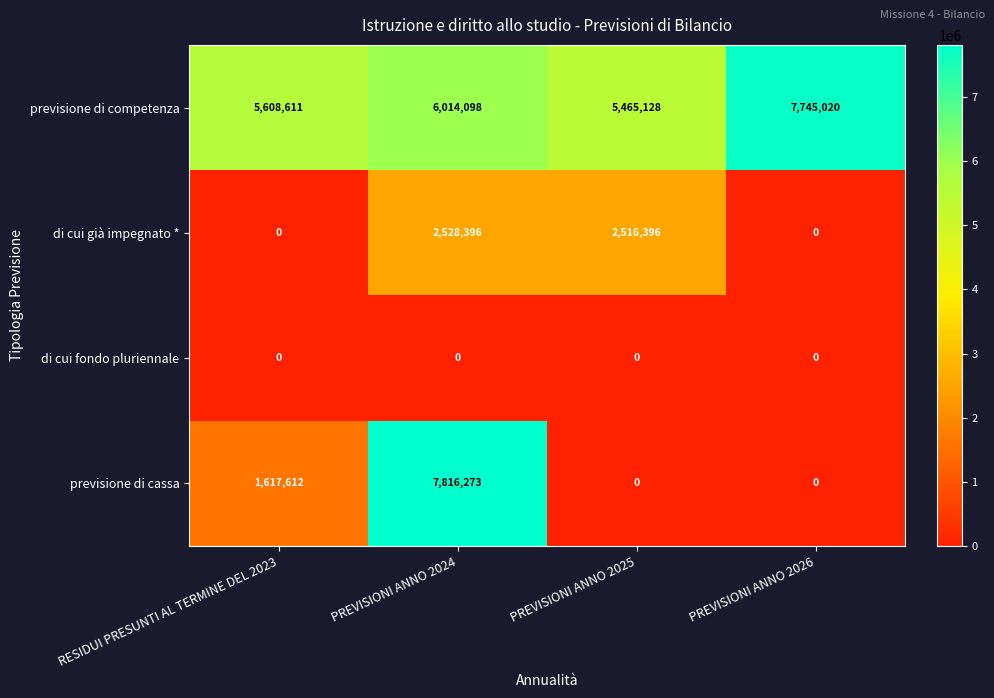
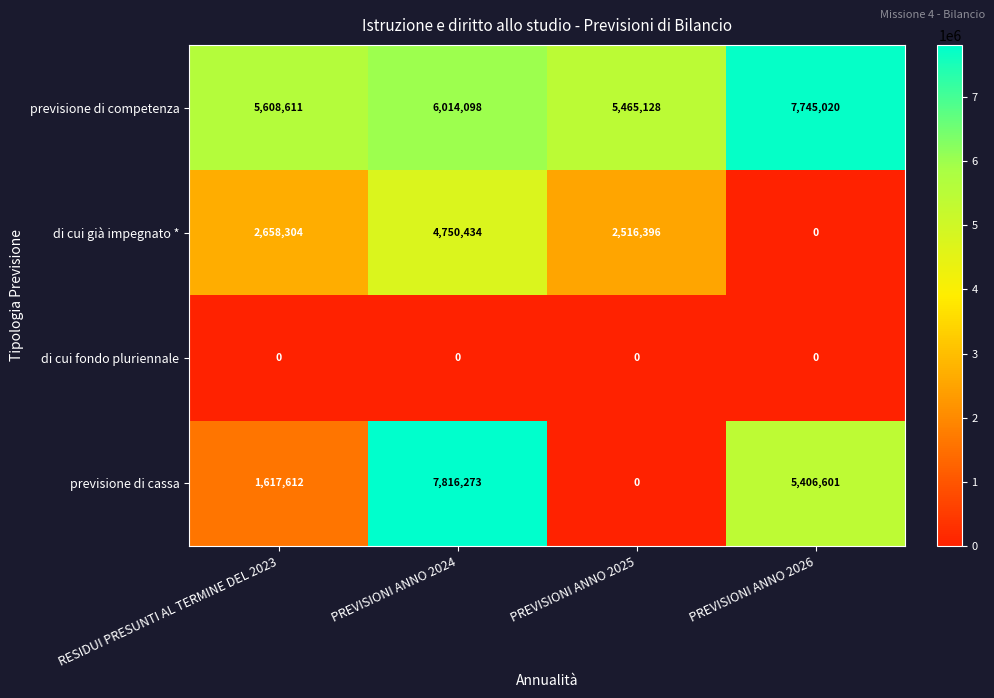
  {
    "previsione di competenza": {
      "RESIDUI PRESUNTI AL TERMINE DEL 2023": "5,608,611",
      "PREVISIONI ANNO 2024": "6,014,098",
      "PREVISIONI ANNO 2025": "5,465,128",
      "PREVISIONI ANNO 2026": "7,745,020"
    },
    "di cui già impegnato *": {
-     "RESIDUI PRESUNTI AL TERMINE DEL 2023": "0",
-     "PREVISIONI ANNO 2024": "2,528,396",
+     "RESIDUI PRESUNTI AL TERMINE DEL 2023": "2,658,304",
+     "PREVISIONI ANNO 2024": "4,750,434",
      "PREVISIONI ANNO 2025": "2,516,396",
      "PREVISIONI ANNO 2026": "0"
    },
    "di cui fondo pluriennale": {
      "RESIDUI PRESUNTI AL TERMINE DEL 2023": "0",
      "PREVISIONI ANNO 2024": "0",
      "PREVISIONI ANNO 2025": "0",
      "PREVISIONI ANNO 2026": "0"
    },
    "previsione di cassa": {
      "RESIDUI PRESUNTI AL TERMINE DEL 2023": "1,617,612",
      "PREVISIONI ANNO 2024": "7,816,273",
      "PREVISIONI ANNO 2025": "0",
-     "PREVISIONI ANNO 2026": "0"
+     "PREVISIONI ANNO 2026": "5,406,601"
    }
  }
